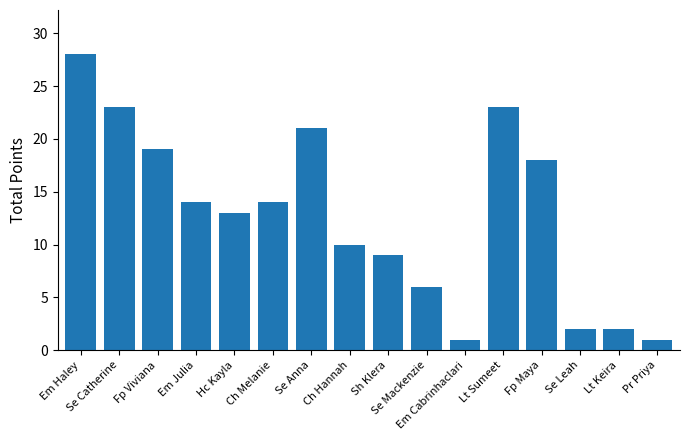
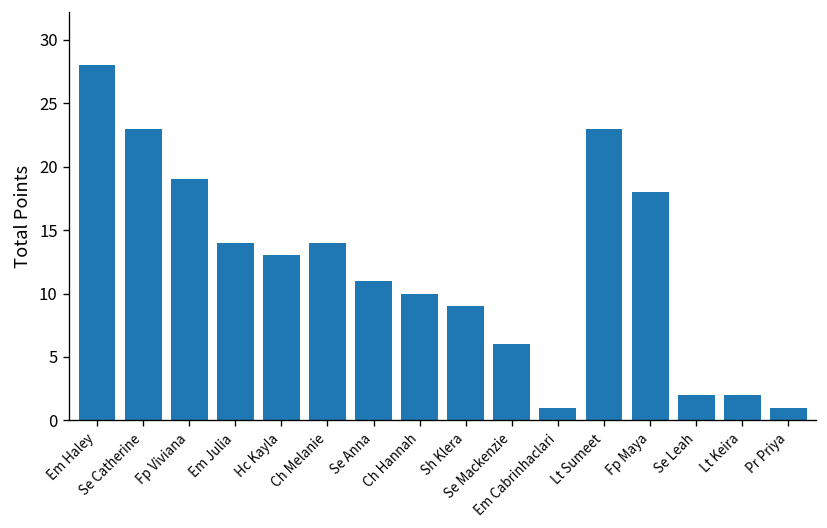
  {
    "Em Haley": 28,
    "Se Catherine": 23,
    "Fp Viviana": 19,
    "Em Julia": 14,
    "Hc Kayla": 13,
    "Ch Melanie": 14,
-   "Se Anna": 21,
+   "Se Anna": 11,
    "Ch Hannah": 10,
    "Sh Klera": 9,
    "Se Mackenzie": 6,
    "Em Cabrinhaclari": 1,
    "Lt Sumeet": 23,
    "Fp Maya": 18,
    "Se Leah": 2,
    "Lt Keira": 2,
    "Pr Priya": 1
  }
